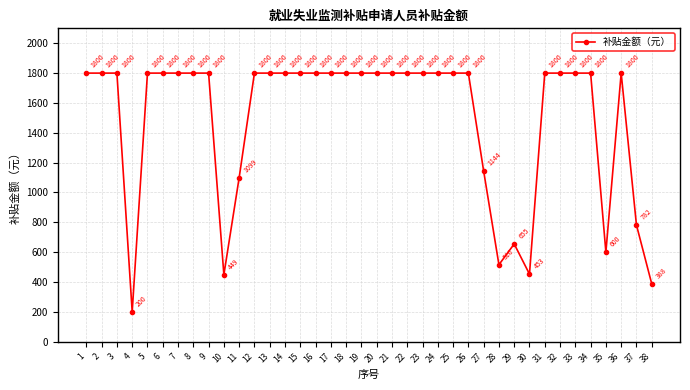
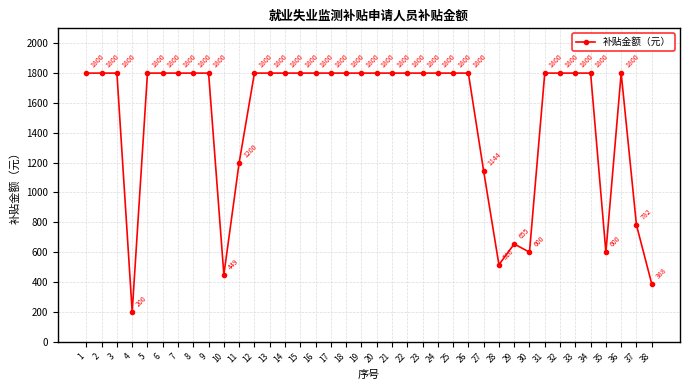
  {
    "2": 1800,
    "3": 1800,
    "4": 200,
    "6": 1800,
    "7": 1800,
    "8": 1800,
    "9": 1800,
    "10": 449,
-   "11": 1099,
+   "11": 1200,
    "13": 1800,
    "14": 1800,
    "15": 1800,
    "16": 1800,
    "17": 1800,
    "18": 1800,
    "19": 1800,
    "20": 1800,
    "21": 1800,
    "22": 1800,
    "23": 1800,
    "24": 1800,
    "25": 1800,
    "26": 1800,
    "27": 1144,
    "28": 516,
    "29": 655,
-   "30": 453,
+   "30": 600,
    "32": 1800,
    "33": 1800,
    "34": 1800,
    "35": 600,
    "36": 1800,
    "37": 782,
    "38": 388
  }
